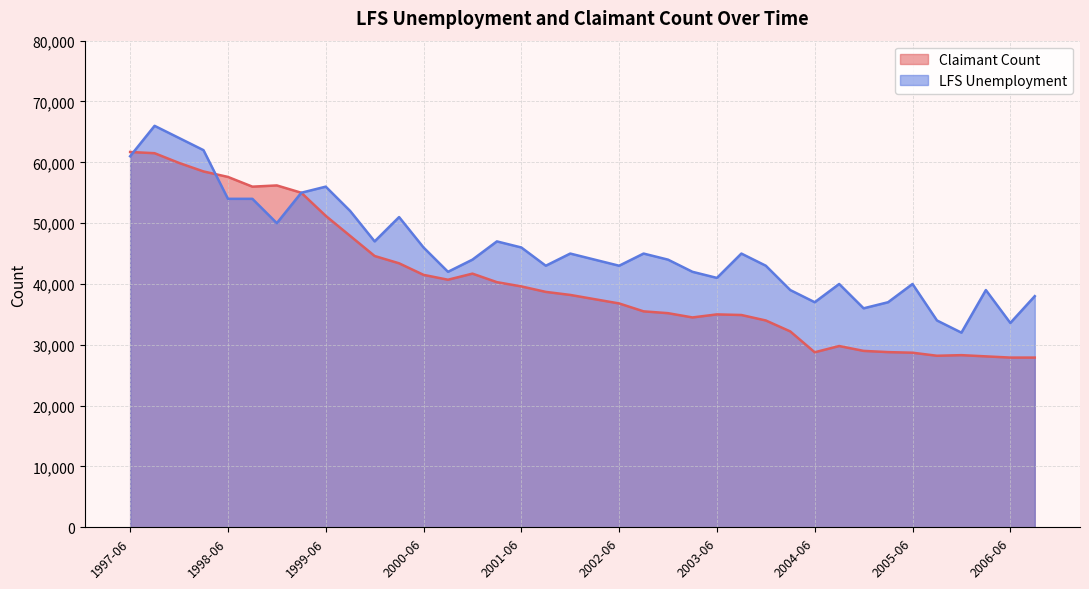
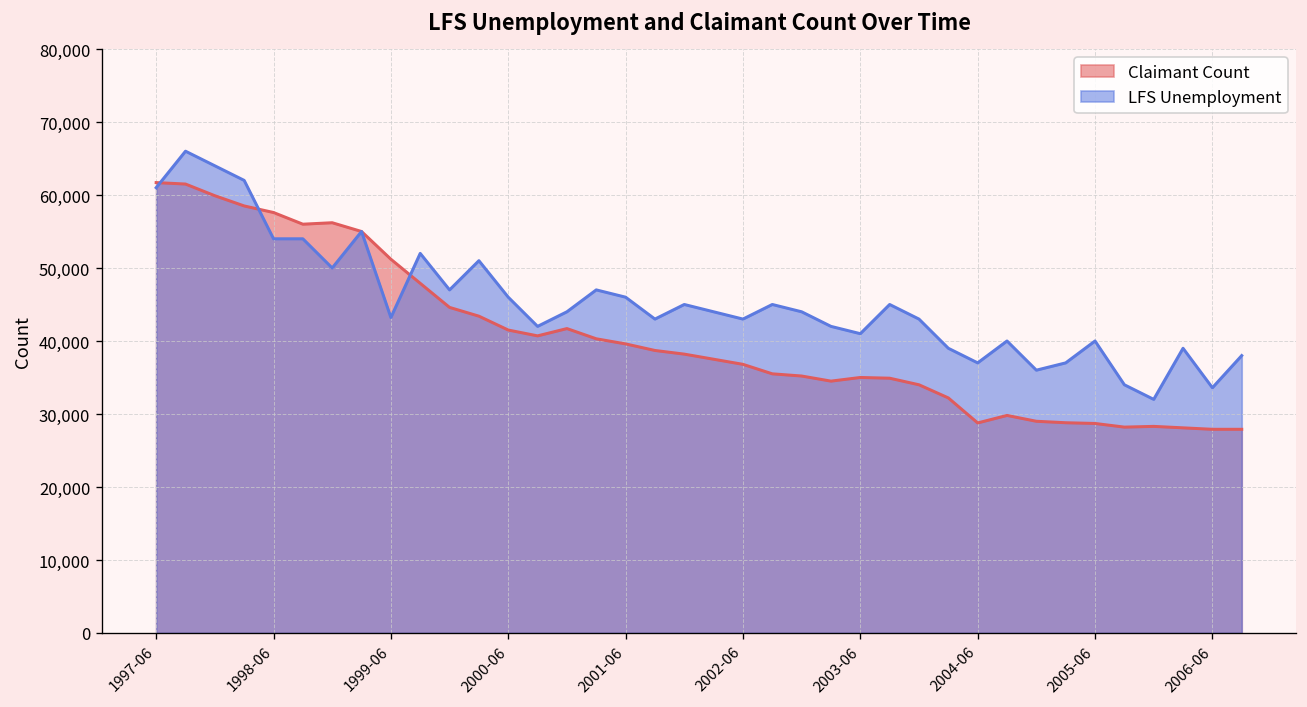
  {
    "Claimant Count": {
      "1997-06": "62,000",
      "1998-06": "58,000",
      "1999-06": "51,000",
      "2000-06": "42,000",
      "2001-06": "40,000",
      "2002-06": "37,000",
      "2003-06": "35,000",
      "2004-06": "29,000",
      "2005-06": "29,000",
      "2006-06": "28,000"
    },
    "LFS Unemployment": {
      "1997-06": "61,000",
      "1998-06": "54,000",
-     "1999-06": "56,000",
+     "1999-06": "43,000",
      "2000-06": "46,000",
      "2001-06": "46,000",
      "2002-06": "43,000",
      "2003-06": "41,000",
      "2004-06": "37,000",
      "2005-06": "40,000",
      "2006-06": "34,000"
    }
  }
